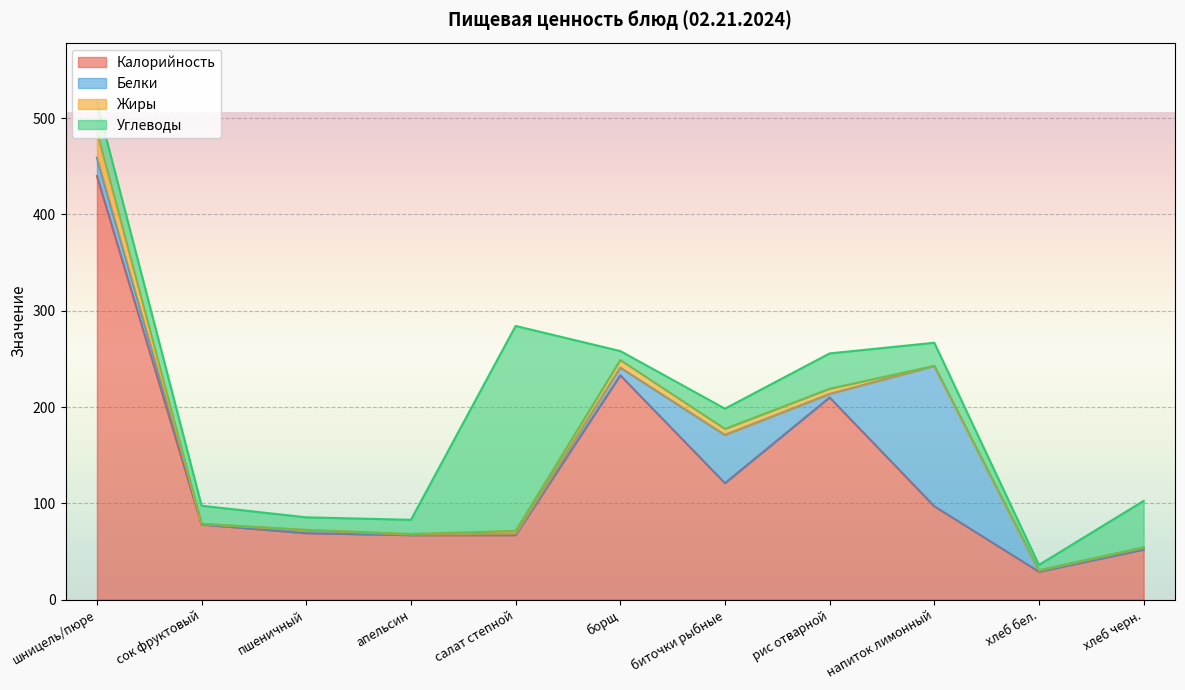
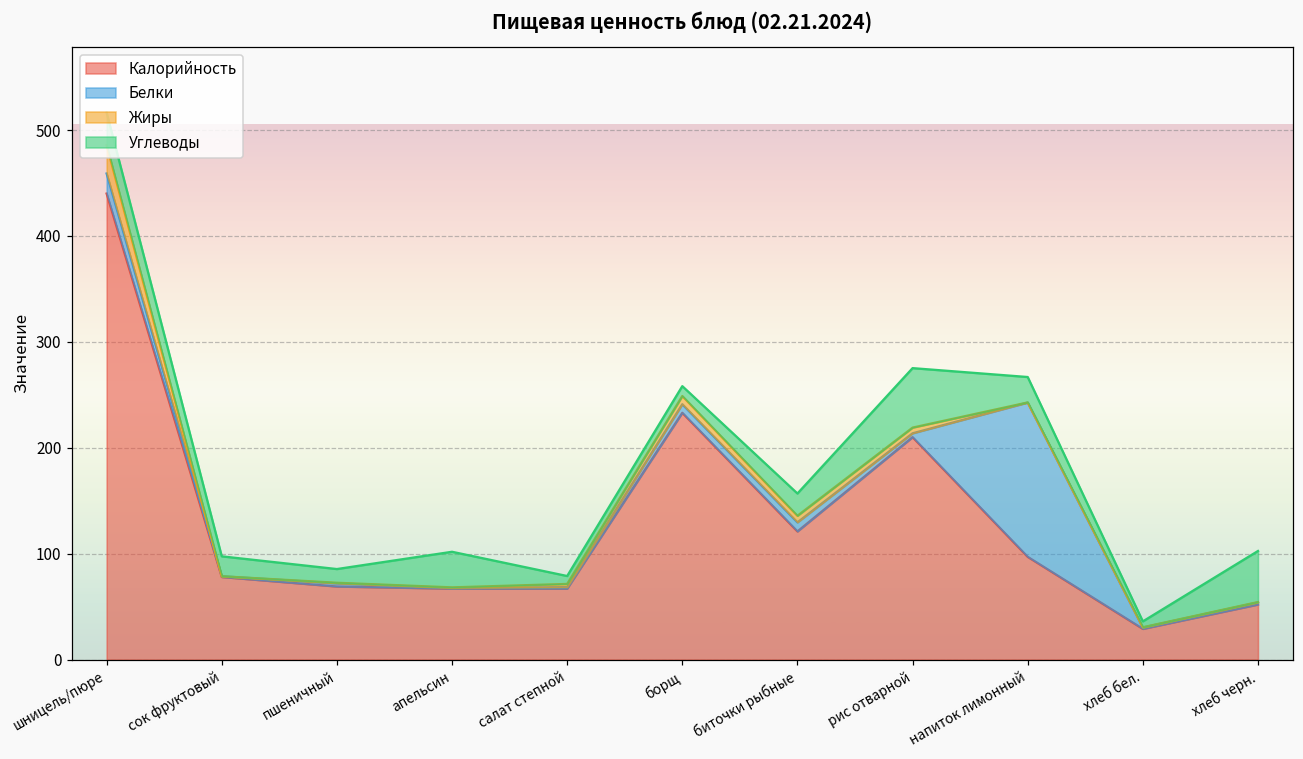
  {
    "Калорийность": {
      "шницель/пюре": 440,
      "пшеничный": 70,
      "борщ": 230,
      "биточки рыбные": 120,
      "рис отварной": 210,
      "напиток лимонный": 100
    },
    "Белки": {
      "шницель/пюре": 20,
      "борщ": 10,
-     "биточки рыбные": 50,
+     "биточки рыбные": 10,
      "рис отварной": 0
    },
    "Жиры": {
      "салат степной": 0,
      "борщ": 10,
      "биточки рыбные": 10,
      "рис отварной": 10
    },
    "Углеводы": {
      "сок фруктовый": 20,
      "пшеничный": 10,
-     "апельсин": 10,
-     "салат степной": 210,
+     "апельсин": 30,
+     "салат степной": 10,
      "борщ": 10,
      "биточки рыбные": 20,
-     "рис отварной": 40,
+     "рис отварной": 60,
      "напиток лимонный": 20,
      "хлеб бел.": 10,
      "хлеб черн.": 50
    }
  }
